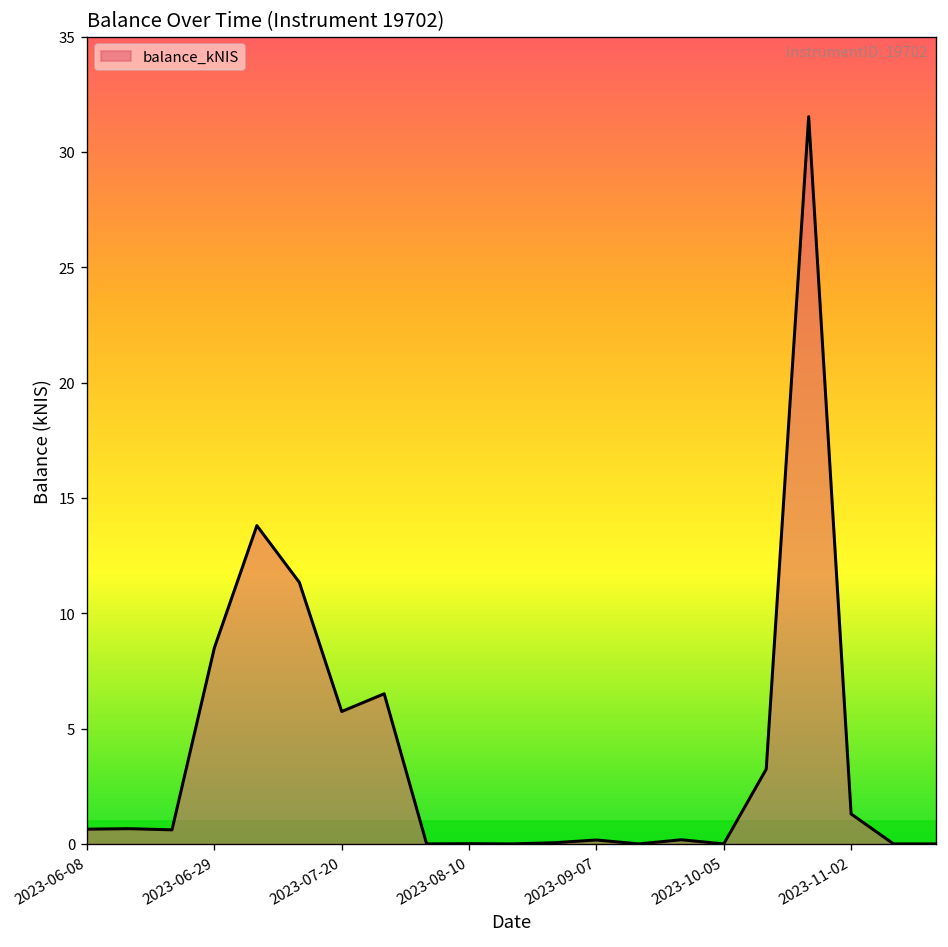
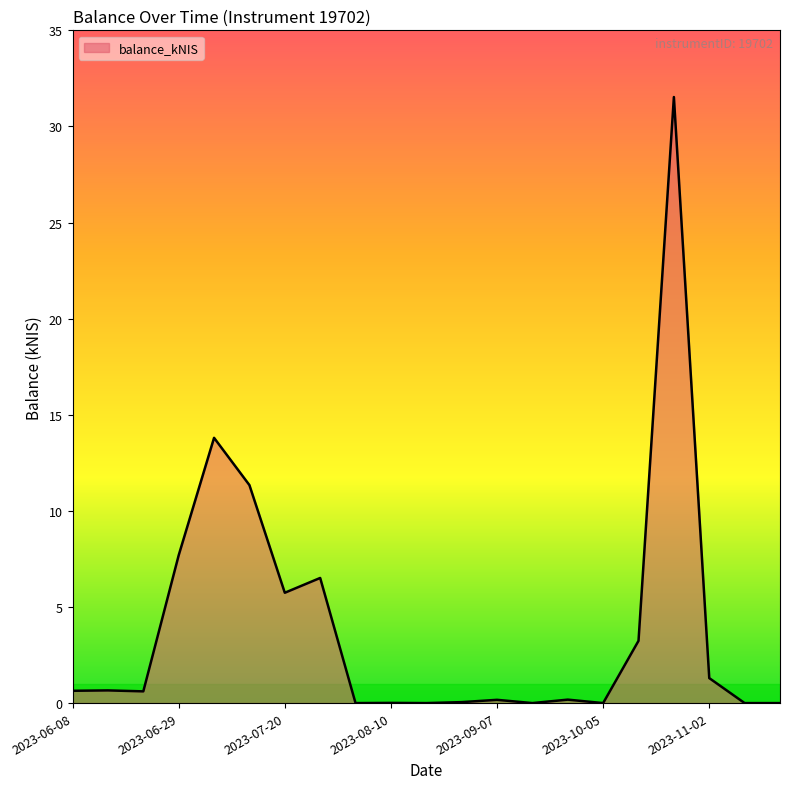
  {
-   "2023-06-29": 8.5,
+   "2023-06-29": 7.7,
    "2023-07-20": 5.7,
    "2023-11-02": 1.3
  }
